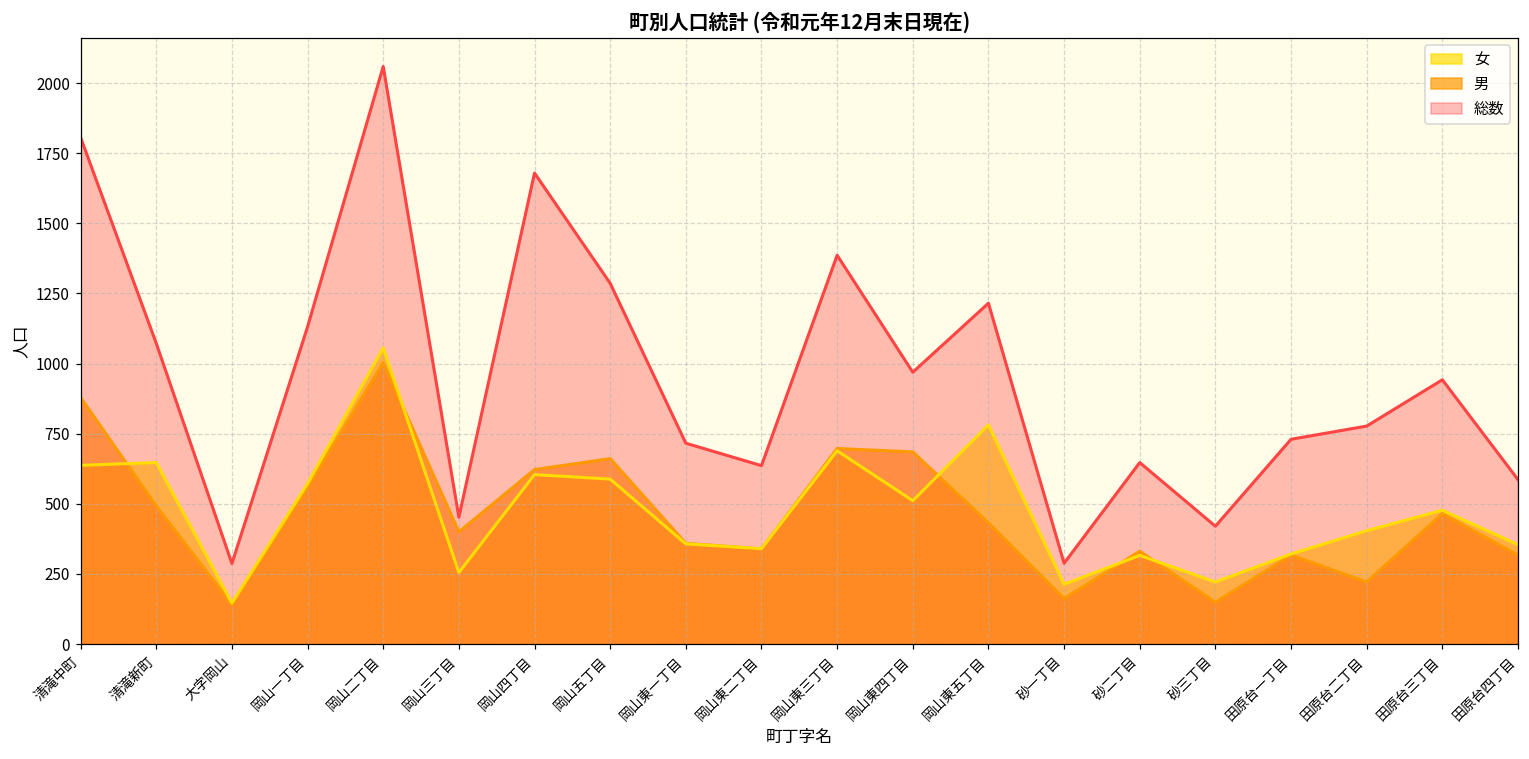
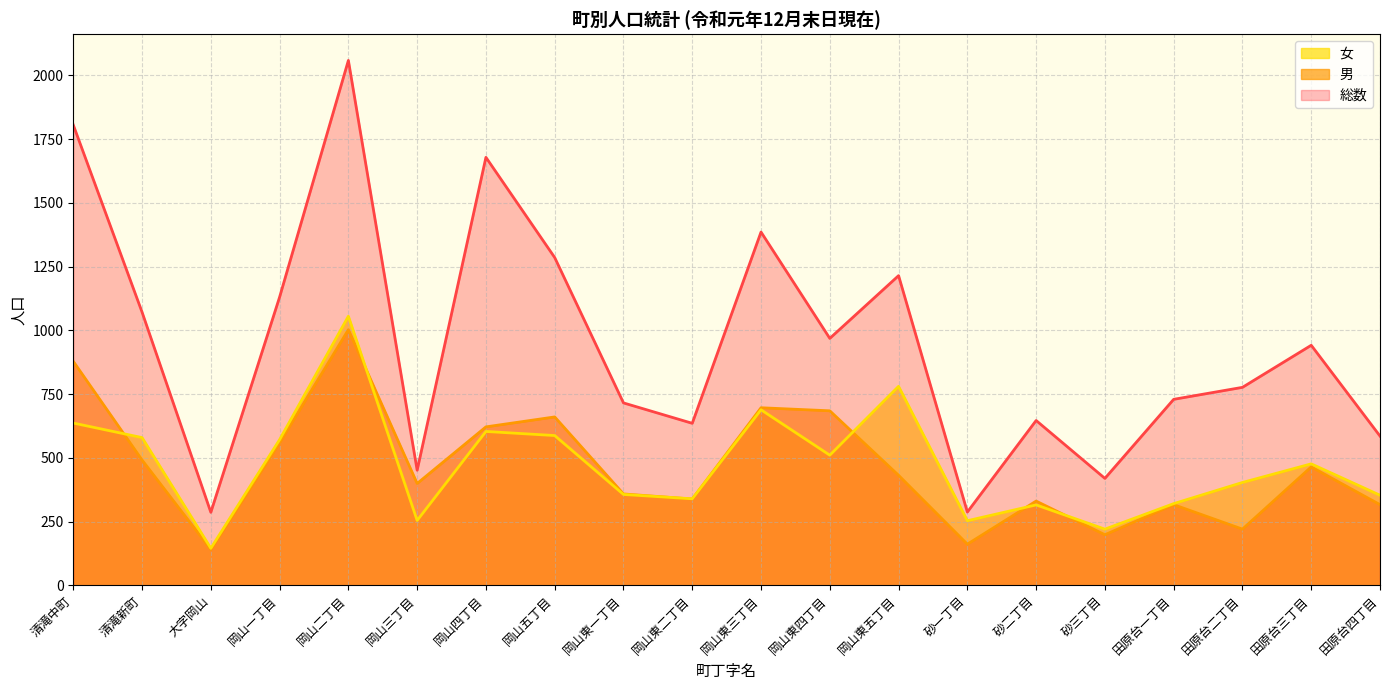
  {
    "女": {
      "清滝中町": 640,
-     "清滝新町": 650,
+     "清滝新町": 580,
      "岡山一丁目": 570,
      "岡山二丁目": 1060,
      "岡山三丁目": 260,
      "岡山四丁目": 600,
      "岡山五丁目": 590,
      "岡山東四丁目": 510,
      "岡山東五丁目": 780,
-     "砂一丁目": 210,
+     "砂一丁目": 250,
      "砂二丁目": 320,
      "砂三丁目": 220,
      "田原台二丁目": 400,
      "田原台三丁目": 480,
      "田原台四丁目": 350
    },
    "男": {
      "清滝中町": 880,
      "清滝新町": 490,
      "岡山一丁目": 560,
      "岡山二丁目": 1000,
      "岡山三丁目": 400,
      "岡山四丁目": 620,
      "岡山五丁目": 660,
      "岡山東四丁目": 690,
      "岡山東五丁目": 430,
      "砂一丁目": 160,
      "砂二丁目": 330,
-     "砂三丁目": 150,
+     "砂三丁目": 200,
      "田原台二丁目": 220,
      "田原台三丁目": 470,
      "田原台四丁目": 320
    },
    "総数": {
      "清滝中町": 1810,
      "清滝新町": 1070,
      "大字岡山": 290,
      "岡山一丁目": 1130,
      "岡山二丁目": 2060,
      "岡山三丁目": 450,
      "岡山四丁目": 1680,
      "岡山五丁目": 1290,
      "岡山東一丁目": 720,
      "岡山東二丁目": 640,
      "岡山東三丁目": 1390,
      "岡山東四丁目": 970,
      "岡山東五丁目": 1220,
      "砂一丁目": 290,
      "砂二丁目": 650,
      "砂三丁目": 420,
      "田原台一丁目": 730,
      "田原台二丁目": 780,
      "田原台三丁目": 940,
      "田原台四丁目": 590
    }
  }
